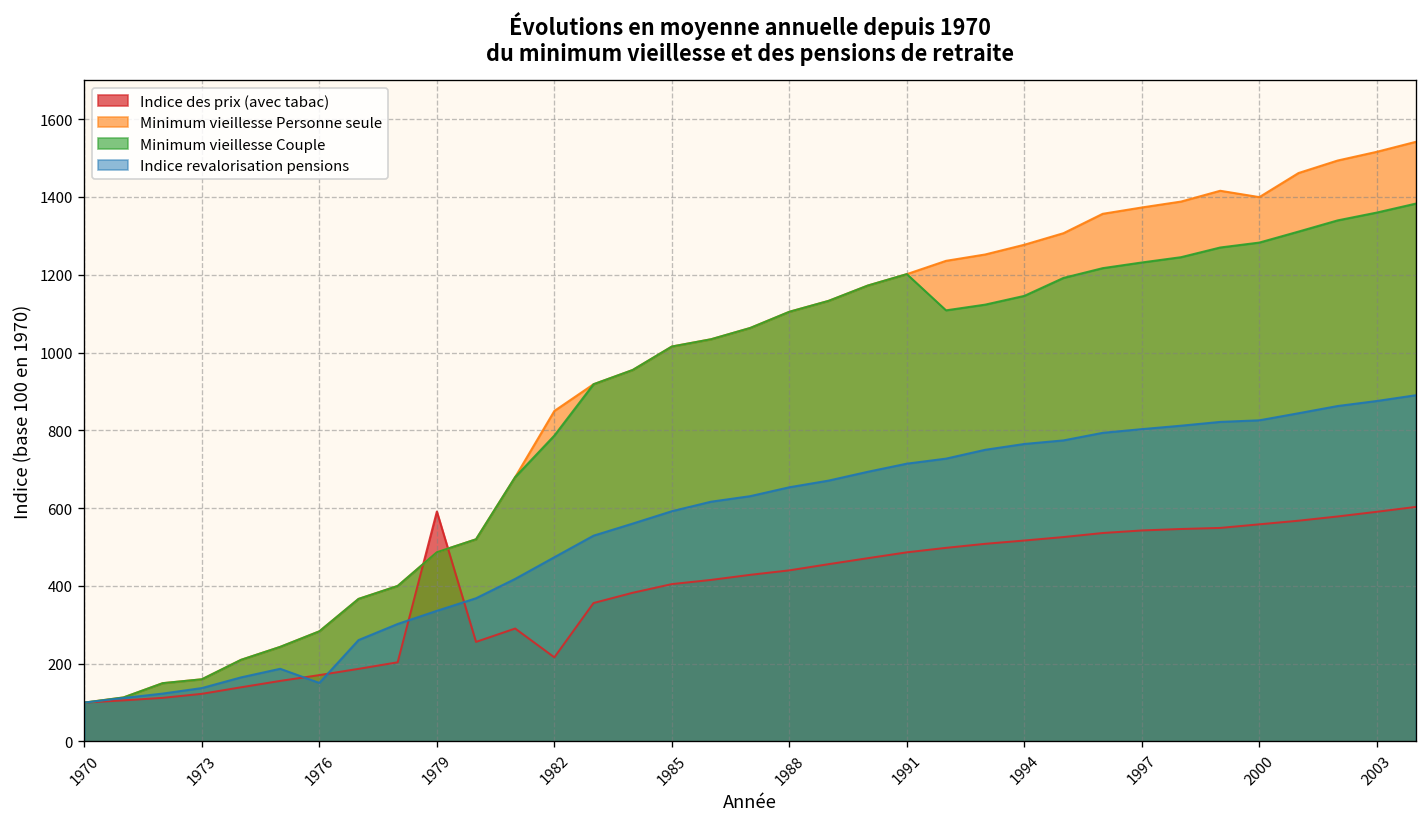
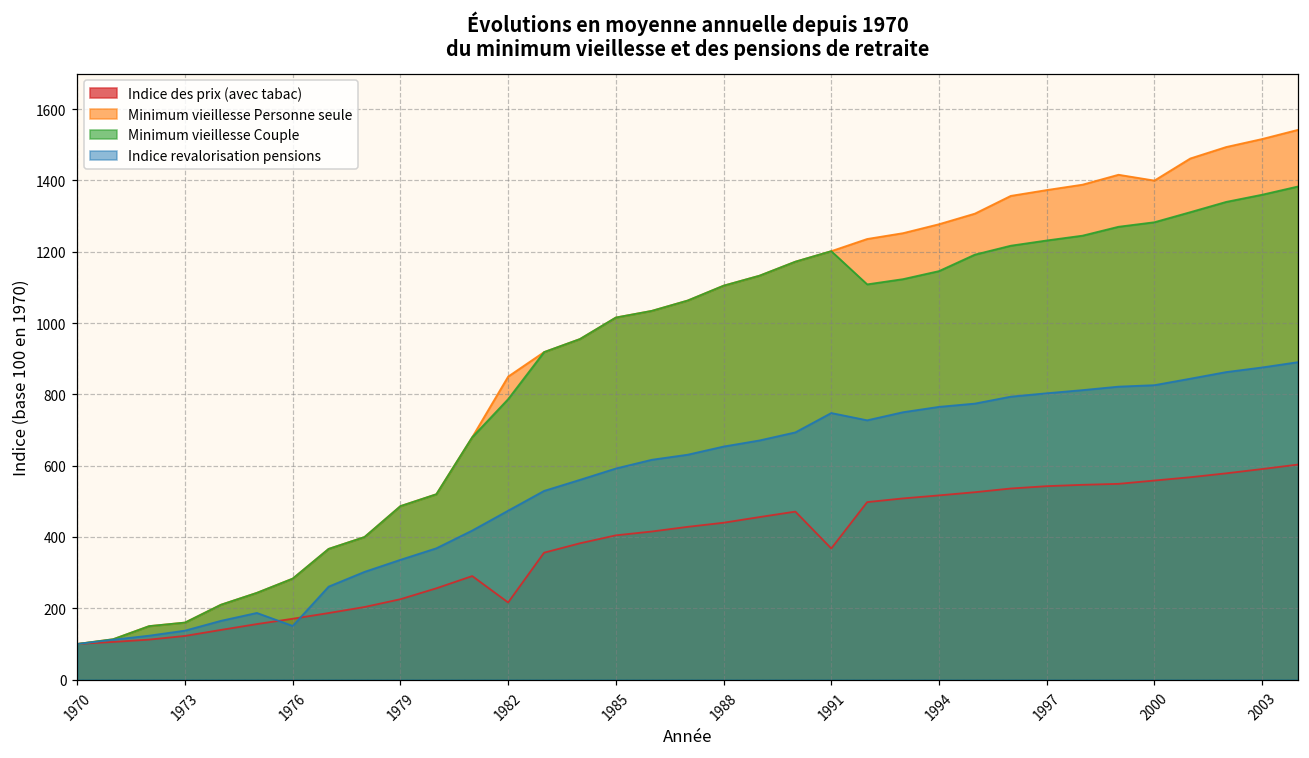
  {
    "Indice des prix (avec tabac)": {
      "1973": 120,
      "1976": 170,
-     "1979": 590,
+     "1979": 230,
      "1982": 220,
      "1985": 400,
      "1988": 440,
-     "1991": 490,
+     "1991": 370,
      "1994": 520,
      "1997": 540,
      "2000": 560,
      "2003": 590
    },
    "Minimum vieillesse Personne seule": {
      "1982": 850,
      "1994": 1280,
      "1997": 1370,
      "2000": 1400,
      "2003": 1520
    },
    "Minimum vieillesse Couple": {
      "1982": 790,
      "1994": 1150,
      "1997": 1230,
      "2000": 1280,
      "2003": 1360
    },
    "Indice revalorisation pensions": {
      "1973": 140,
      "1976": 150,
      "1979": 340,
      "1982": 470,
      "1985": 590,
      "1988": 650,
-     "1991": 710,
+     "1991": 750,
      "1994": 770,
      "1997": 800,
      "2000": 830,
      "2003": 880
    }
  }
